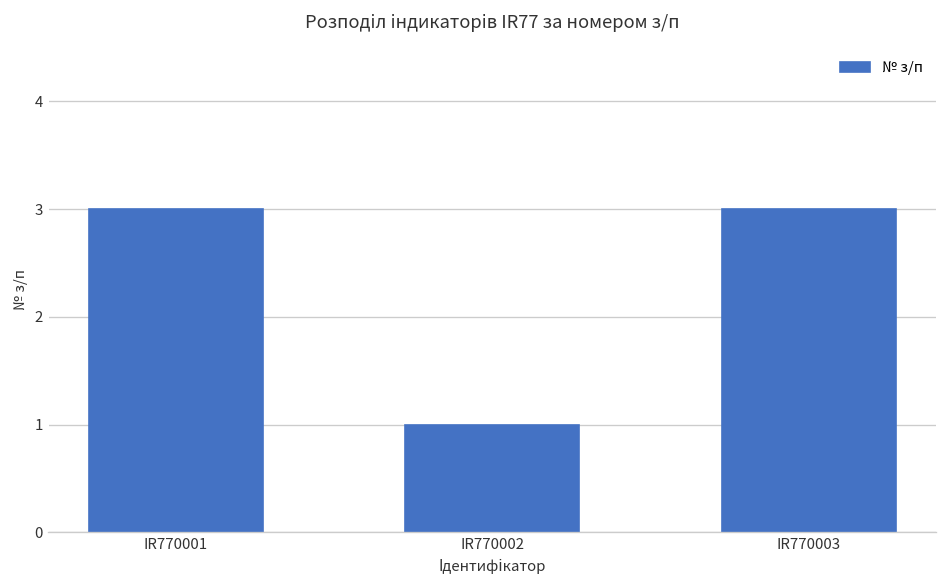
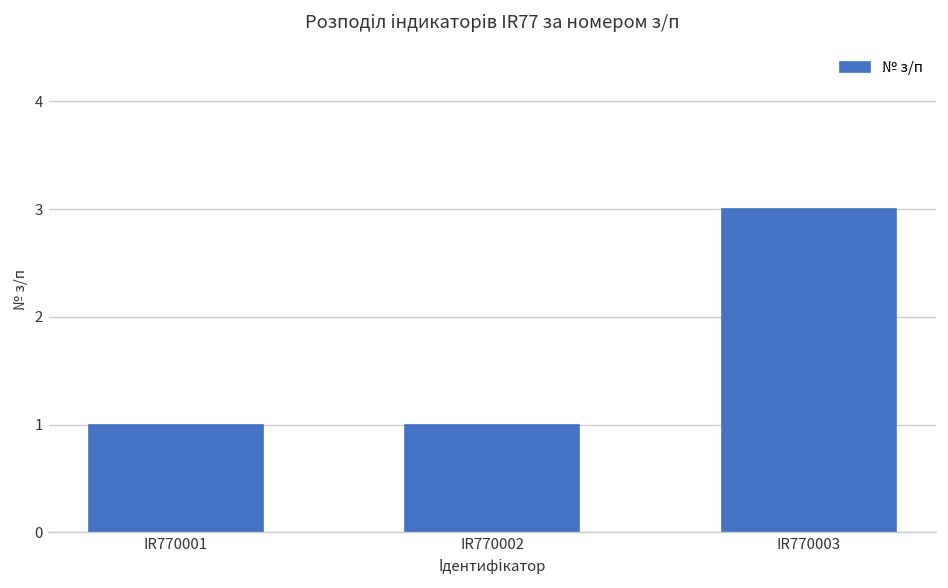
  {
-   "IR770001": 3,
+   "IR770001": 1,
    "IR770002": 1,
    "IR770003": 3
  }
